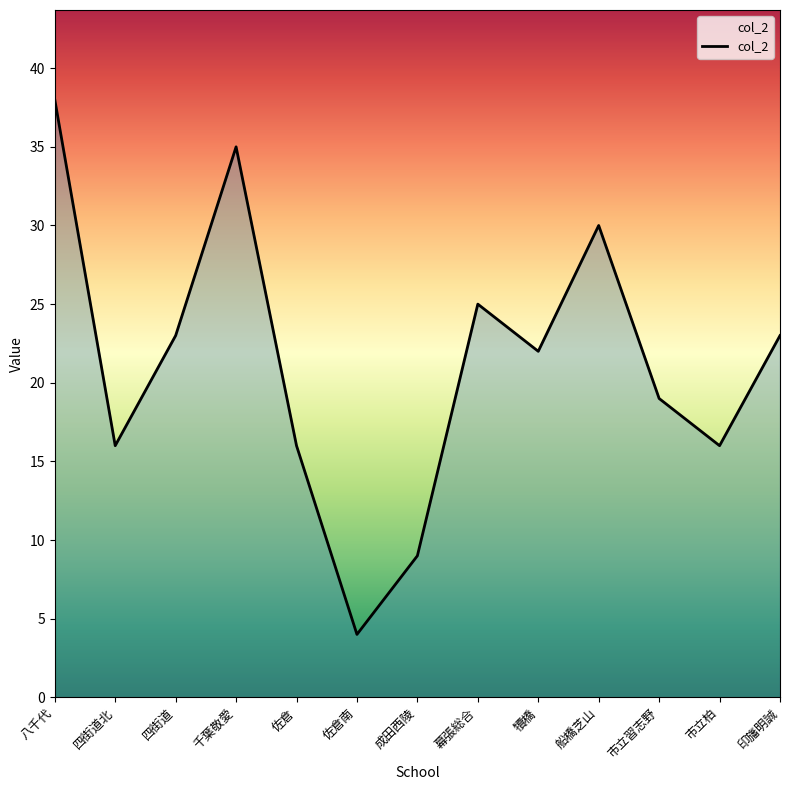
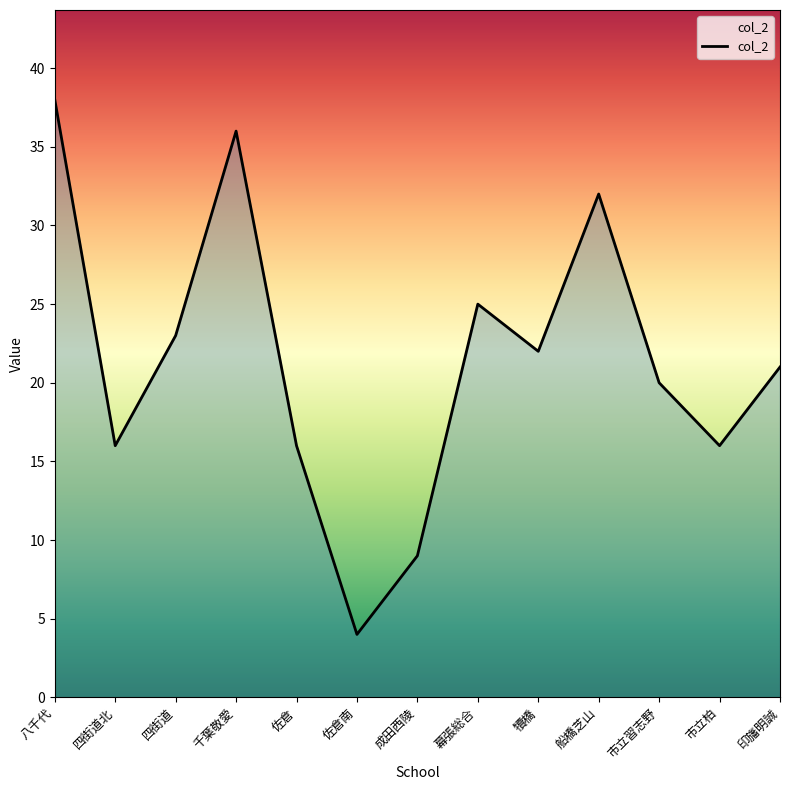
  {
    "八千代": 38,
    "四街道北": 16,
    "四街道": 23,
-   "千葉敬愛": 35,
+   "千葉敬愛": 36,
    "佐倉": 16,
    "佐倉南": 4,
    "成田西陵": 9,
    "幕張総合": 25,
    "犢橋": 22,
-   "船橋芝山": 30,
-   "市立習志野": 19,
+   "船橋芝山": 32,
+   "市立習志野": 20,
    "市立柏": 16,
-   "印旛明誠": 23
+   "印旛明誠": 21
  }
